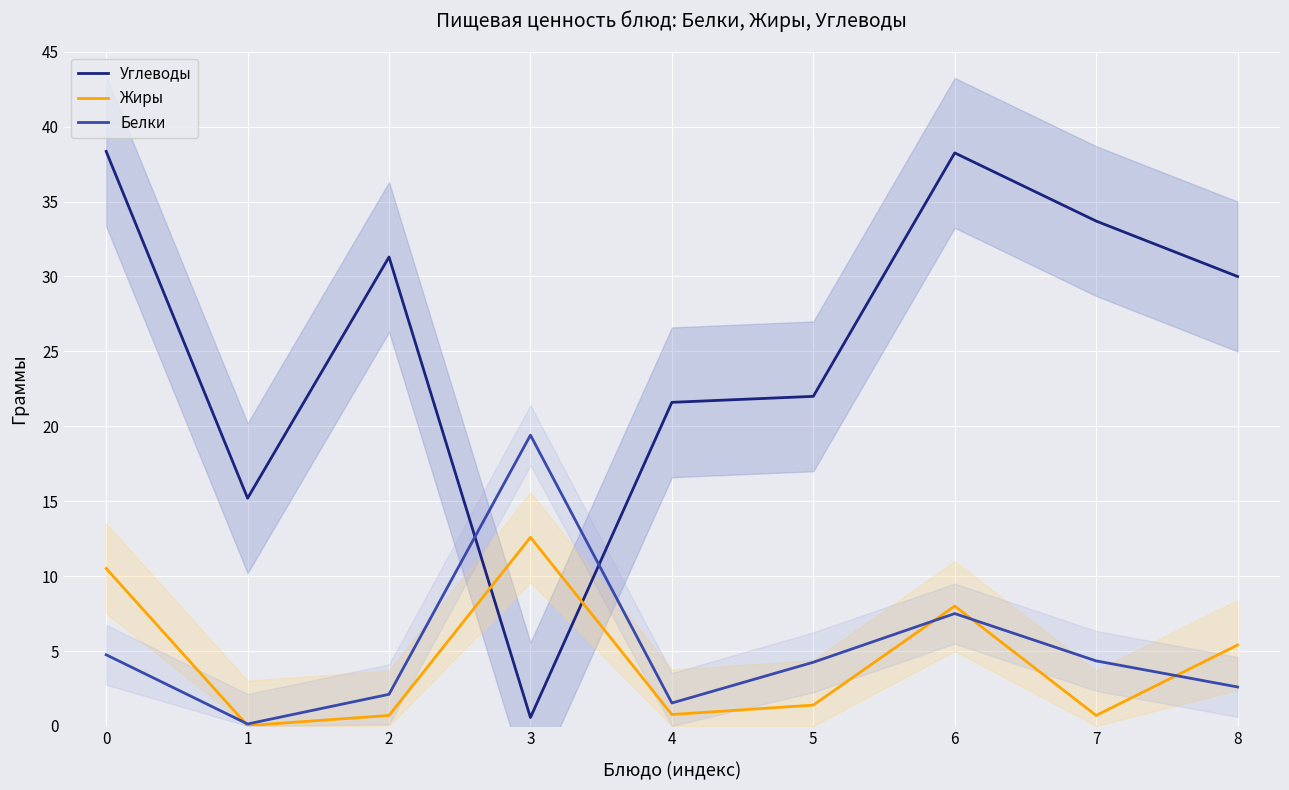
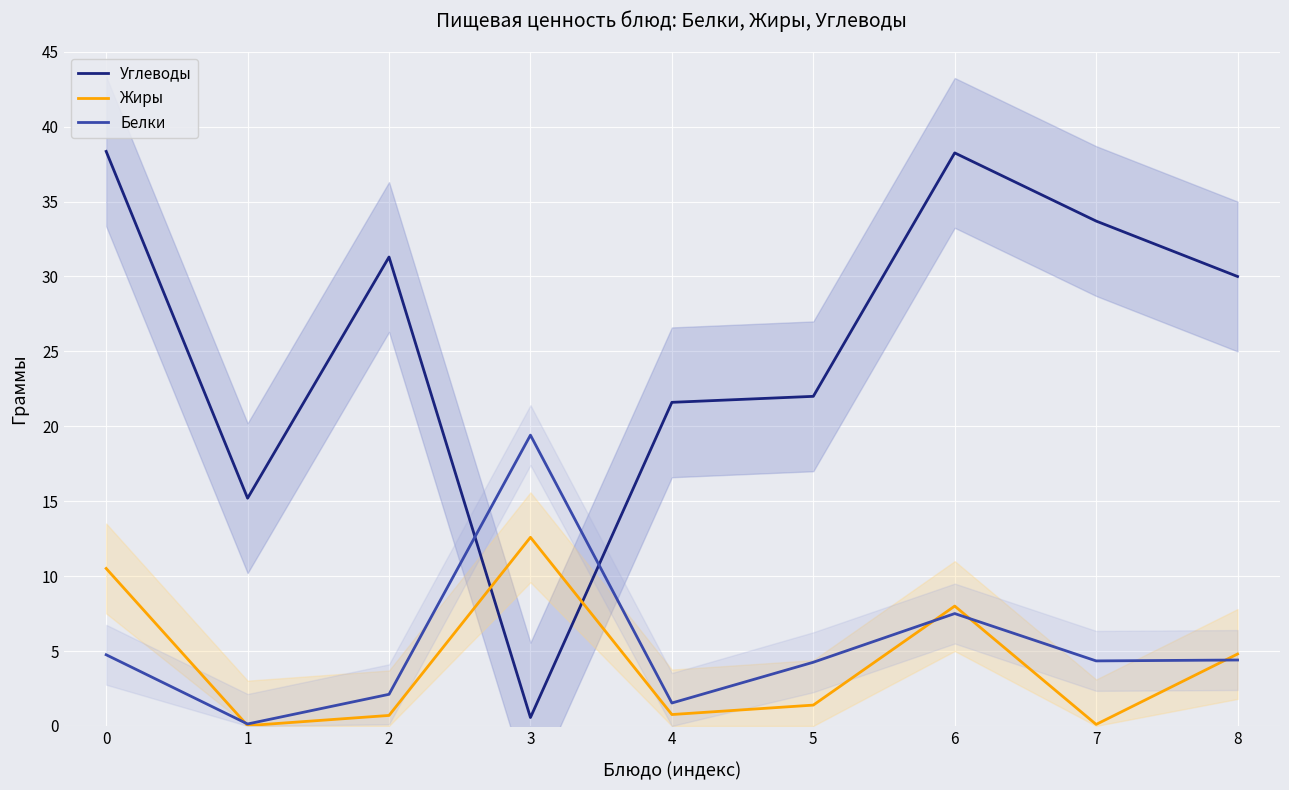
  {
    "Углеводы": {
      "0": 38.4,
      "1": 15.2,
      "2": 31.3,
      "3": 0.6,
      "4": 21.6,
      "5": 22.0,
      "6": 38.3,
      "7": 33.7,
      "8": 30.0
    },
    "Жиры": {
      "0": 10.5,
      "2": 0.7,
      "3": 12.6,
      "4": 0.8,
      "5": 1.4,
      "6": 8.0,
-     "7": 0.7,
-     "8": 5.4
+     "7": 0.1,
+     "8": 4.8
    },
    "Белки": {
      "0": 4.8,
      "2": 2.1,
      "3": 19.4,
      "4": 1.5,
      "6": 7.5,
      "7": 4.3,
-     "8": 2.6
+     "8": 4.4
    }
  }
